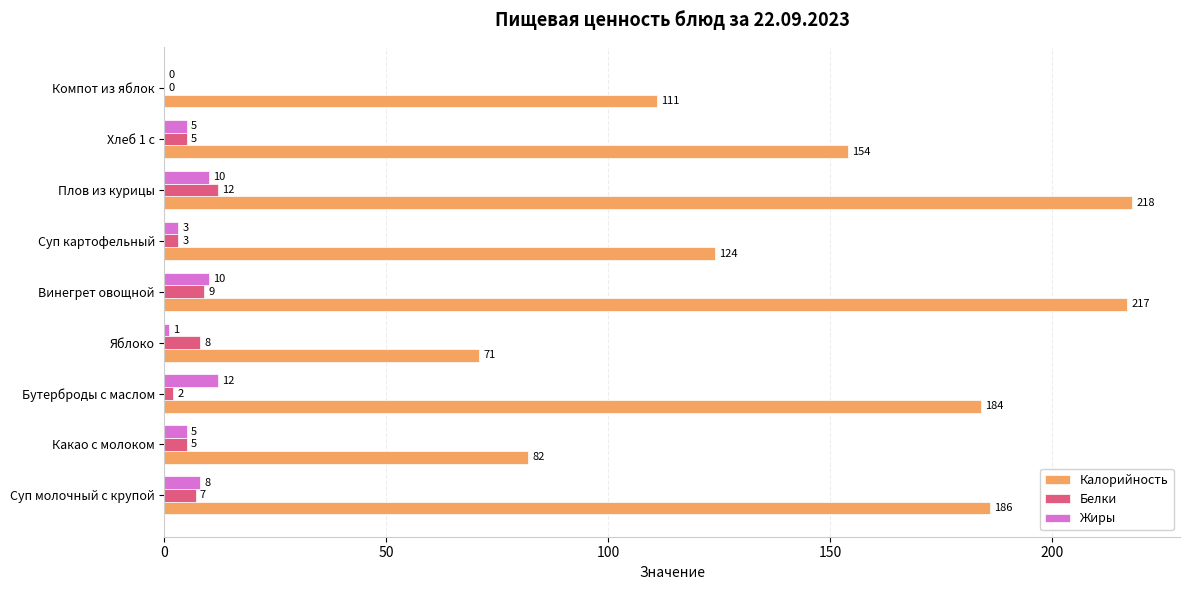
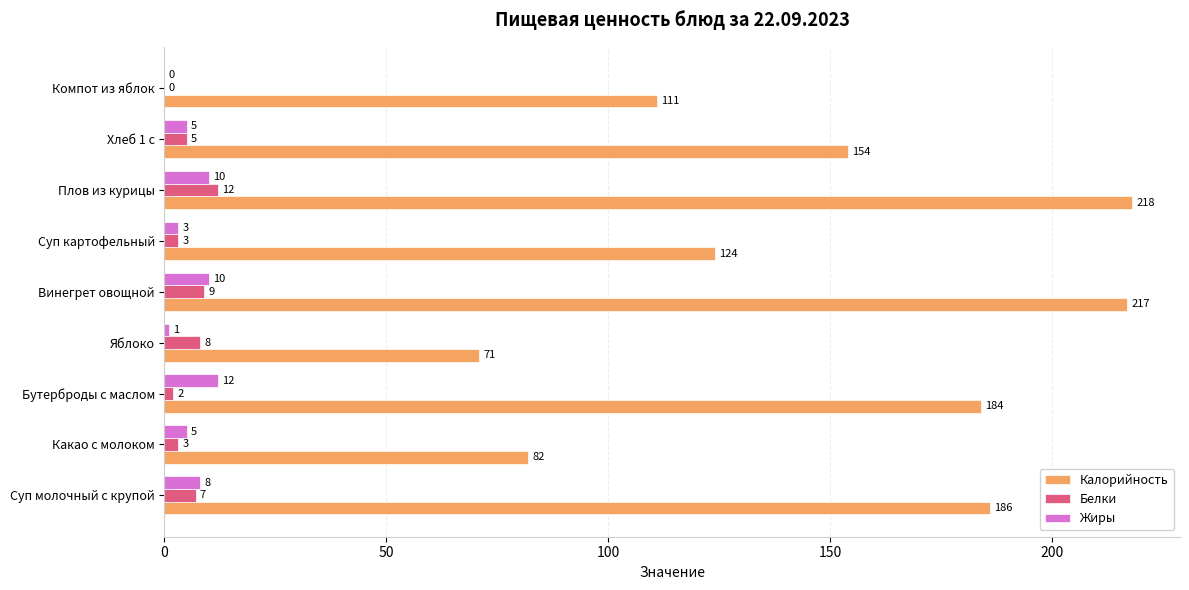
  {
    "Калорийность": {
      "Компот из яблок": 111,
      "Хлеб 1 с": 154,
      "Плов из курицы": 218,
      "Суп картофельный": 124,
      "Винегрет овощной": 217,
      "Яблоко": 71,
      "Бутерброды с маслом": 184,
      "Какао с молоком": 82,
      "Суп молочный с крупой": 186
    },
    "Белки": {
      "Компот из яблок": 0,
      "Хлеб 1 с": 5,
      "Плов из курицы": 12,
      "Суп картофельный": 3,
      "Винегрет овощной": 9,
      "Яблоко": 8,
      "Бутерброды с маслом": 2,
-     "Какао с молоком": 5,
+     "Какао с молоком": 3,
      "Суп молочный с крупой": 7
    },
    "Жиры": {
      "Компот из яблок": 0,
      "Хлеб 1 с": 5,
      "Плов из курицы": 10,
      "Суп картофельный": 3,
      "Винегрет овощной": 10,
      "Яблоко": 1,
      "Бутерброды с маслом": 12,
      "Какао с молоком": 5,
      "Суп молочный с крупой": 8
    }
  }
